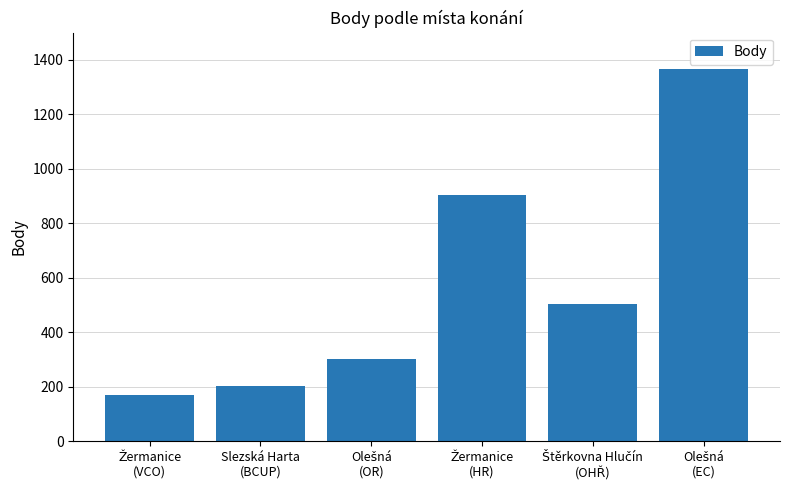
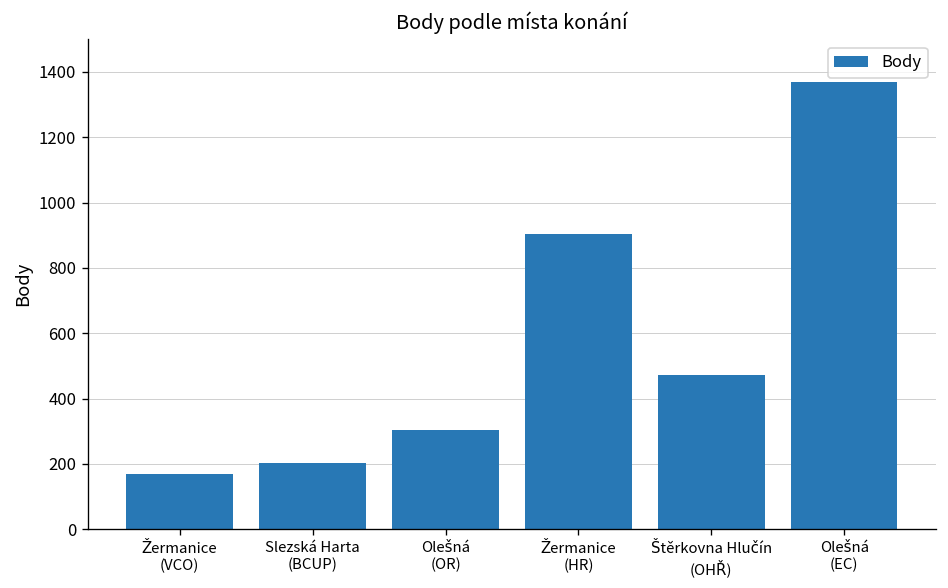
  {
    "Žermanice (VCO)": 170,
    "Slezská Harta (BCUP)": 200,
    "Olešná (OR)": 300,
    "Žermanice (HR)": 900,
-   "Štěrkovna Hlučín (OHŘ)": 500,
+   "Štěrkovna Hlučín (OHŘ)": 470,
    "Olešná (EC)": 1370
  }
